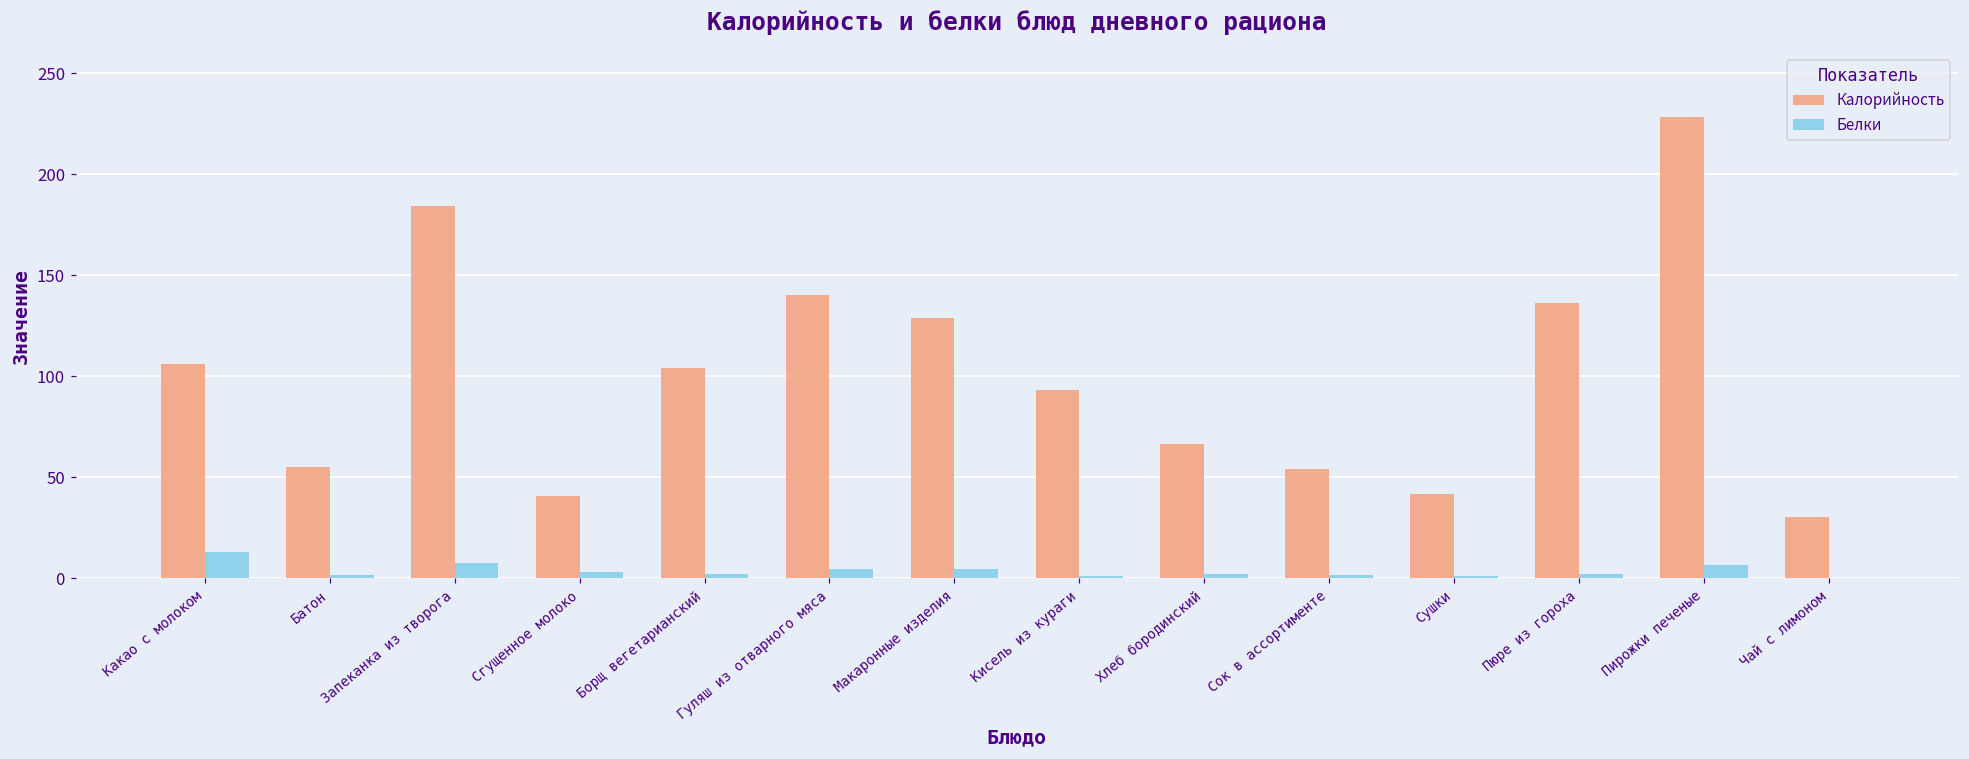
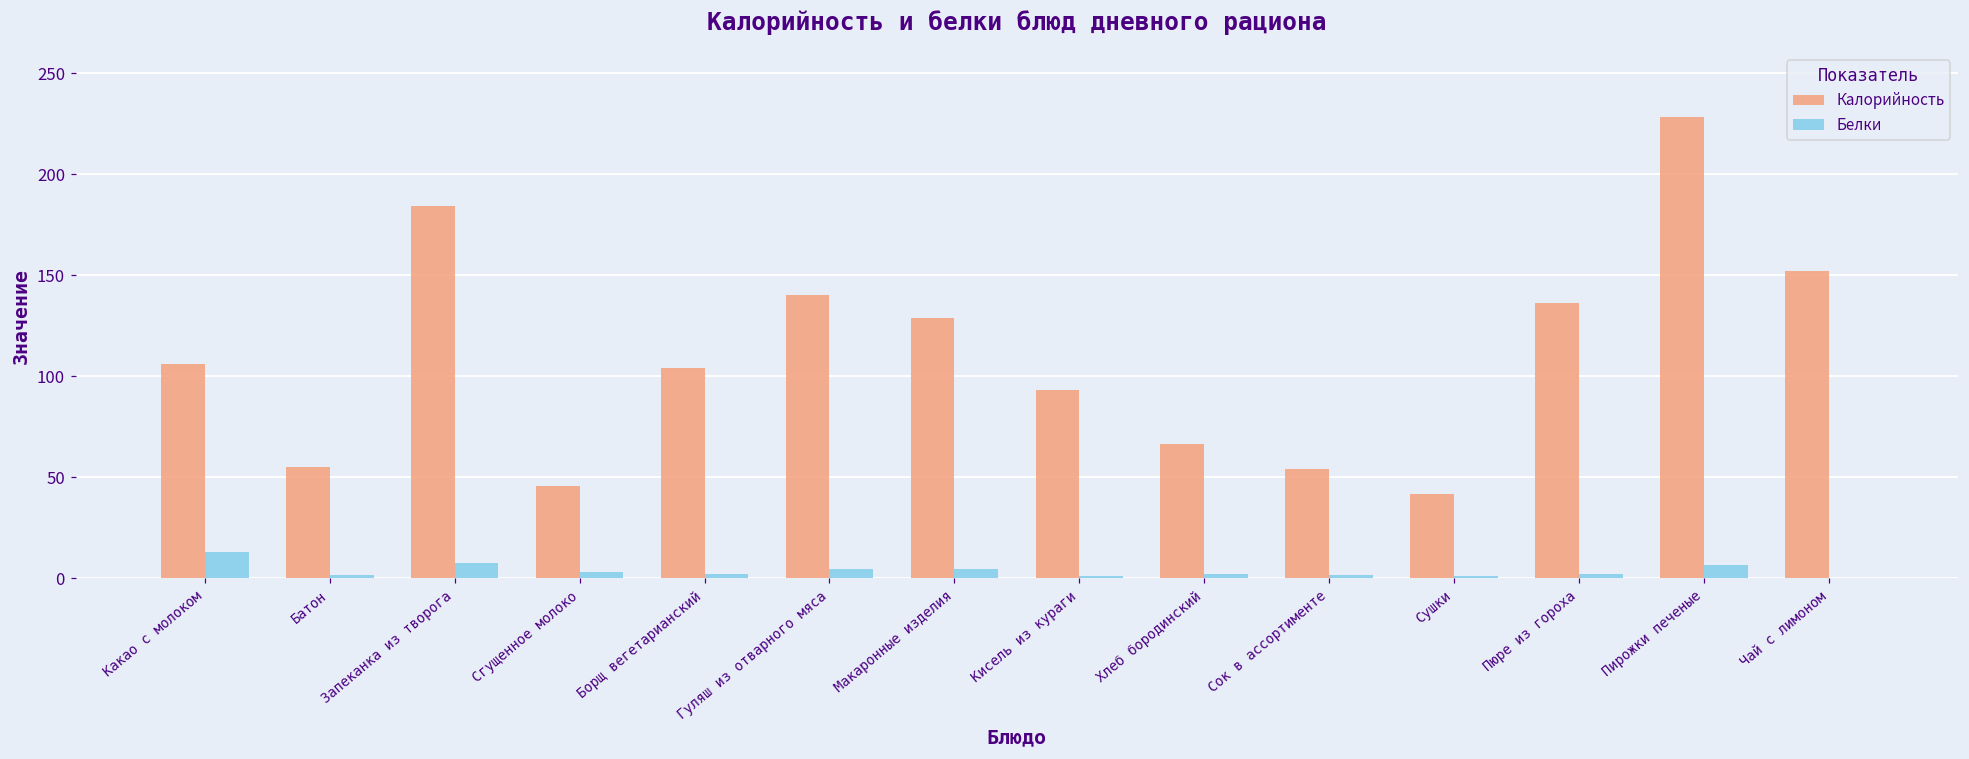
  {
    "Калорийность": {
      "Какао с молоком": 106,
      "Батон": 55,
      "Запеканка из творога": 184,
-     "Сгущенное молоко": 41,
+     "Сгущенное молоко": 46,
      "Борщ вегетарианский": 104,
      "Гуляш из отварного мяса": 140,
      "Макаронные изделия": 129,
      "Кисель из кураги": 93,
      "Хлеб бородинский": 67,
      "Сок в ассортименте": 54,
      "Сушки": 42,
      "Пюре из гороха": 136,
      "Пирожки печеные": 228,
-     "Чай с лимоном": 30
+     "Чай с лимоном": 152
    },
    "Белки": {
      "Какао с молоком": 13,
      "Батон": 2,
      "Запеканка из творога": 8,
      "Сгущенное молоко": 3,
      "Борщ вегетарианский": 2,
      "Гуляш из отварного мяса": 5,
      "Макаронные изделия": 5,
      "Хлеб бородинский": 2,
      "Сок в ассортименте": 2,
      "Пюре из гороха": 2,
      "Пирожки печеные": 7
    }
  }
